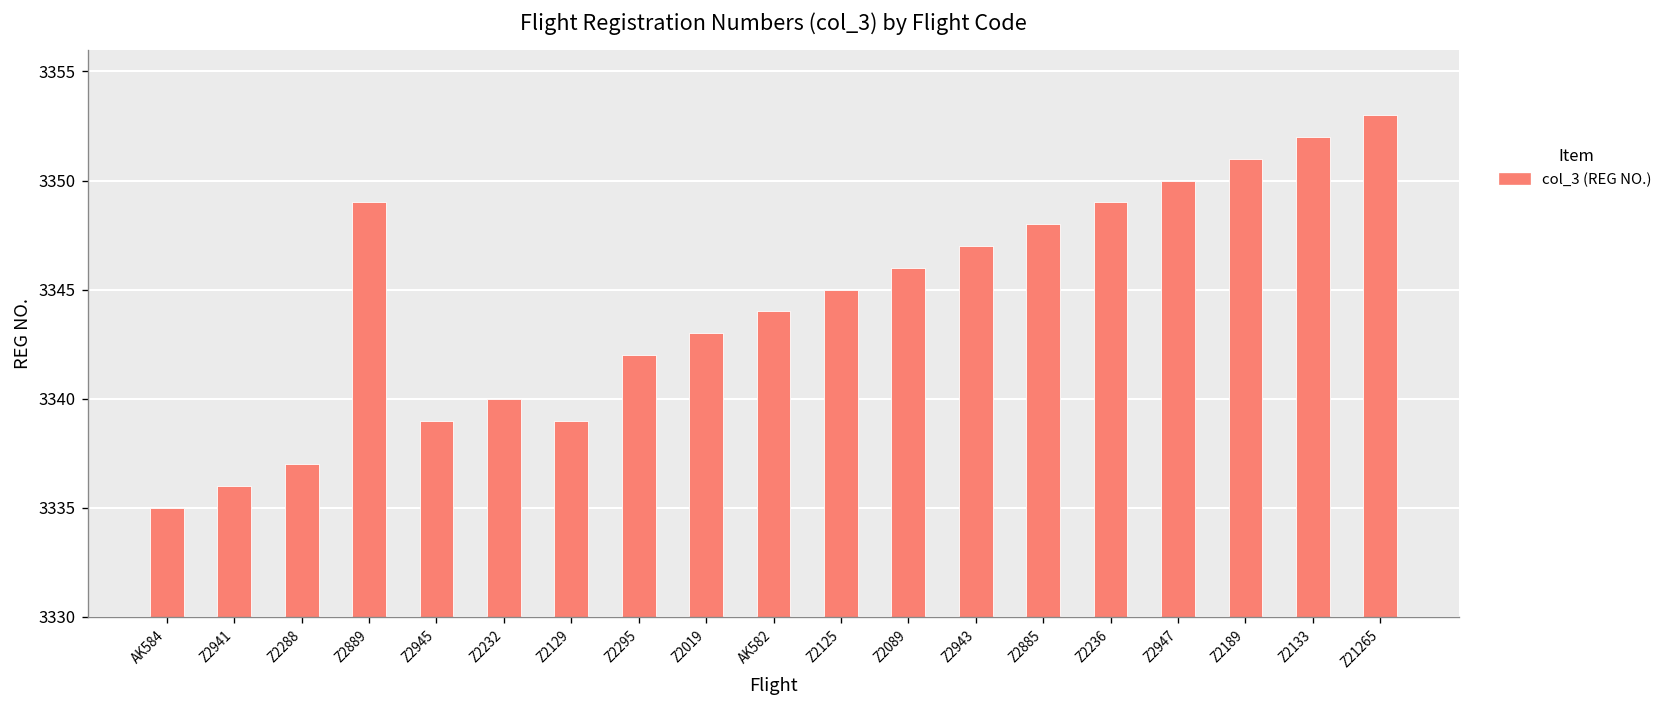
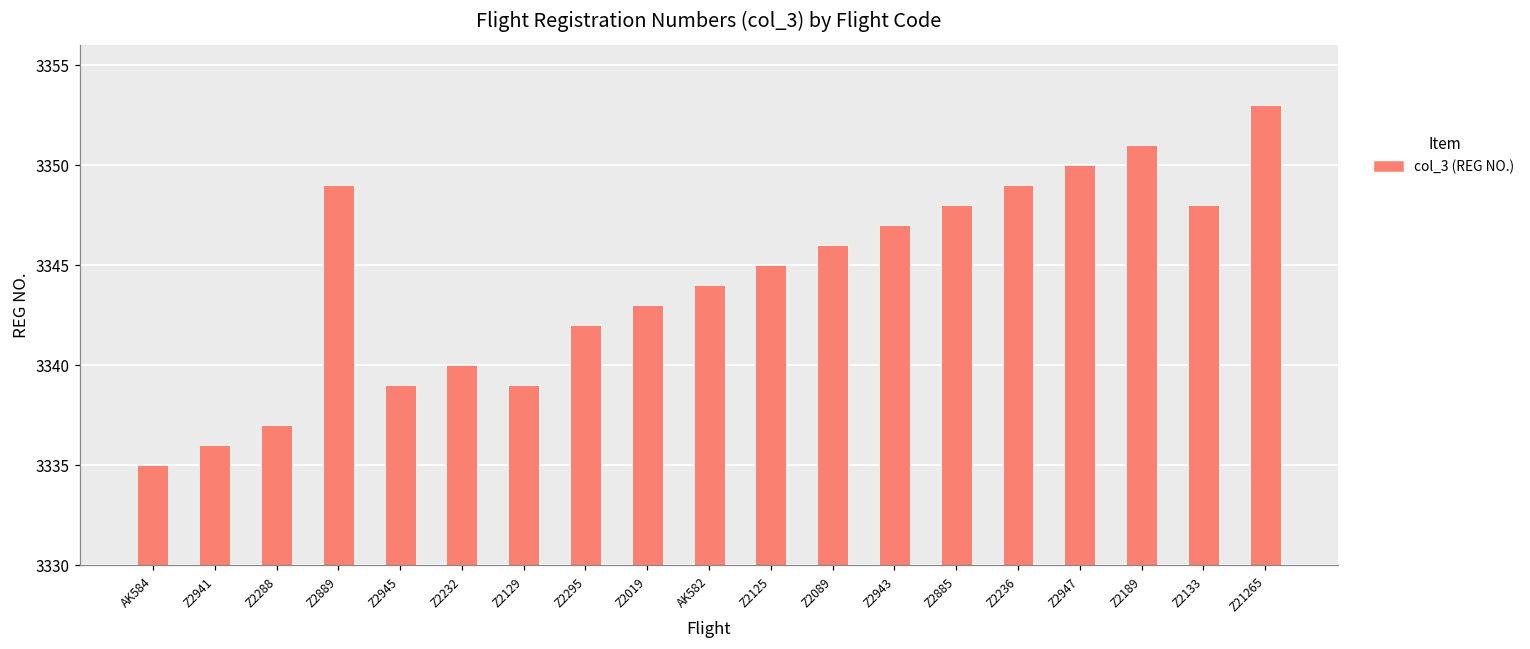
  {
    "AK584": 3335,
    "Z2941": 3336,
    "Z2288": 3337,
    "Z2889": 3349,
    "Z2945": 3339,
    "Z2232": 3340,
    "Z2129": 3339,
    "Z2295": 3342,
    "Z2019": 3343,
    "AK582": 3344,
    "Z2125": 3345,
    "Z2089": 3346,
    "Z2943": 3347,
    "Z2885": 3348,
    "Z2236": 3349,
    "Z2947": 3350,
    "Z2189": 3351,
-   "Z2133": 3352,
+   "Z2133": 3348,
    "Z21265": 3353
  }
